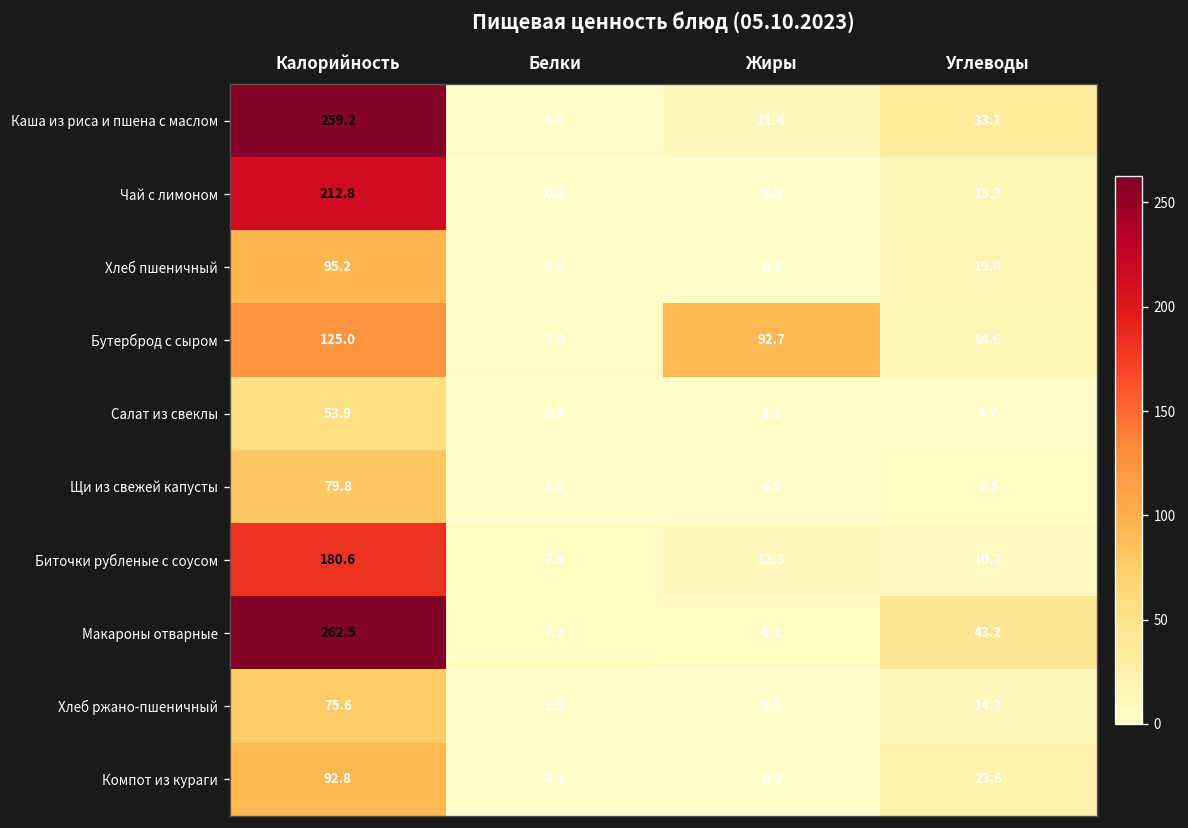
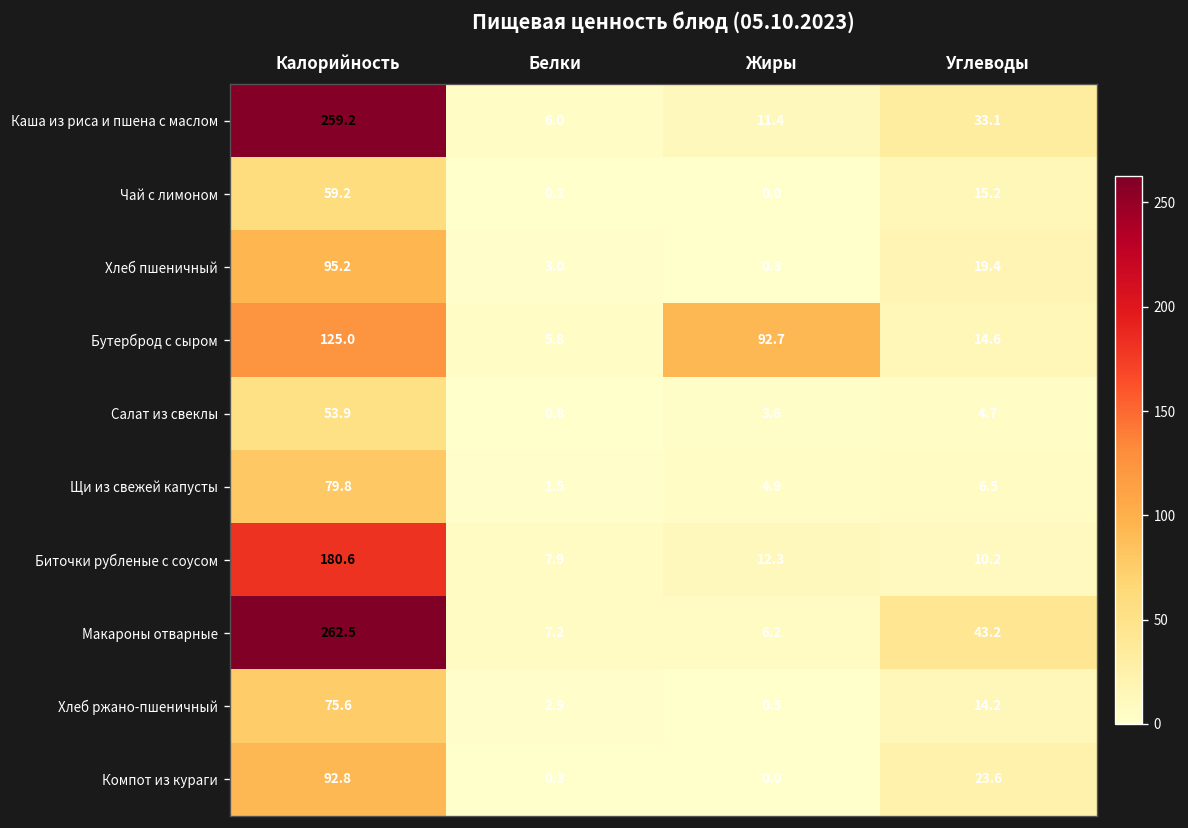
  {
    "Каша из риса и пшена с маслом": {
      "Калорийность": 259.2,
      "Белки": 6.0,
      "Жиры": 11.4,
      "Углеводы": 33.1
    },
    "Чай с лимоном": {
-     "Калорийность": 212.8,
+     "Калорийность": 59.2,
      "Белки": 0.2,
      "Жиры": 0.0,
      "Углеводы": 15.2
    },
    "Хлеб пшеничный": {
      "Калорийность": 95.2,
      "Белки": 3.0,
      "Жиры": 0.3,
      "Углеводы": 19.4
    },
    "Бутерброд с сыром": {
      "Калорийность": 125.0,
      "Белки": 5.8,
      "Жиры": 92.7,
      "Углеводы": 14.6
    },
    "Салат из свеклы": {
      "Калорийность": 53.9,
      "Белки": 0.8,
      "Жиры": 3.6,
      "Углеводы": 4.7
    },
    "Щи из свежей капусты": {
      "Калорийность": 79.8,
      "Белки": 1.5,
      "Жиры": 4.9,
      "Углеводы": 6.5
    },
    "Биточки рубленые с соусом": {
      "Калорийность": 180.6,
      "Белки": 7.9,
      "Жиры": 12.3,
      "Углеводы": 10.2
    },
    "Макароны отварные": {
      "Калорийность": 262.5,
      "Белки": 7.2,
      "Жиры": 6.2,
      "Углеводы": 43.2
    },
    "Хлеб ржано-пшеничный": {
      "Калорийность": 75.6,
      "Белки": 2.9,
      "Жиры": 0.5,
      "Углеводы": 14.2
    },
    "Компот из кураги": {
      "Калорийность": 92.8,
      "Белки": 0.3,
      "Жиры": 0.0,
      "Углеводы": 23.6
    }
  }
